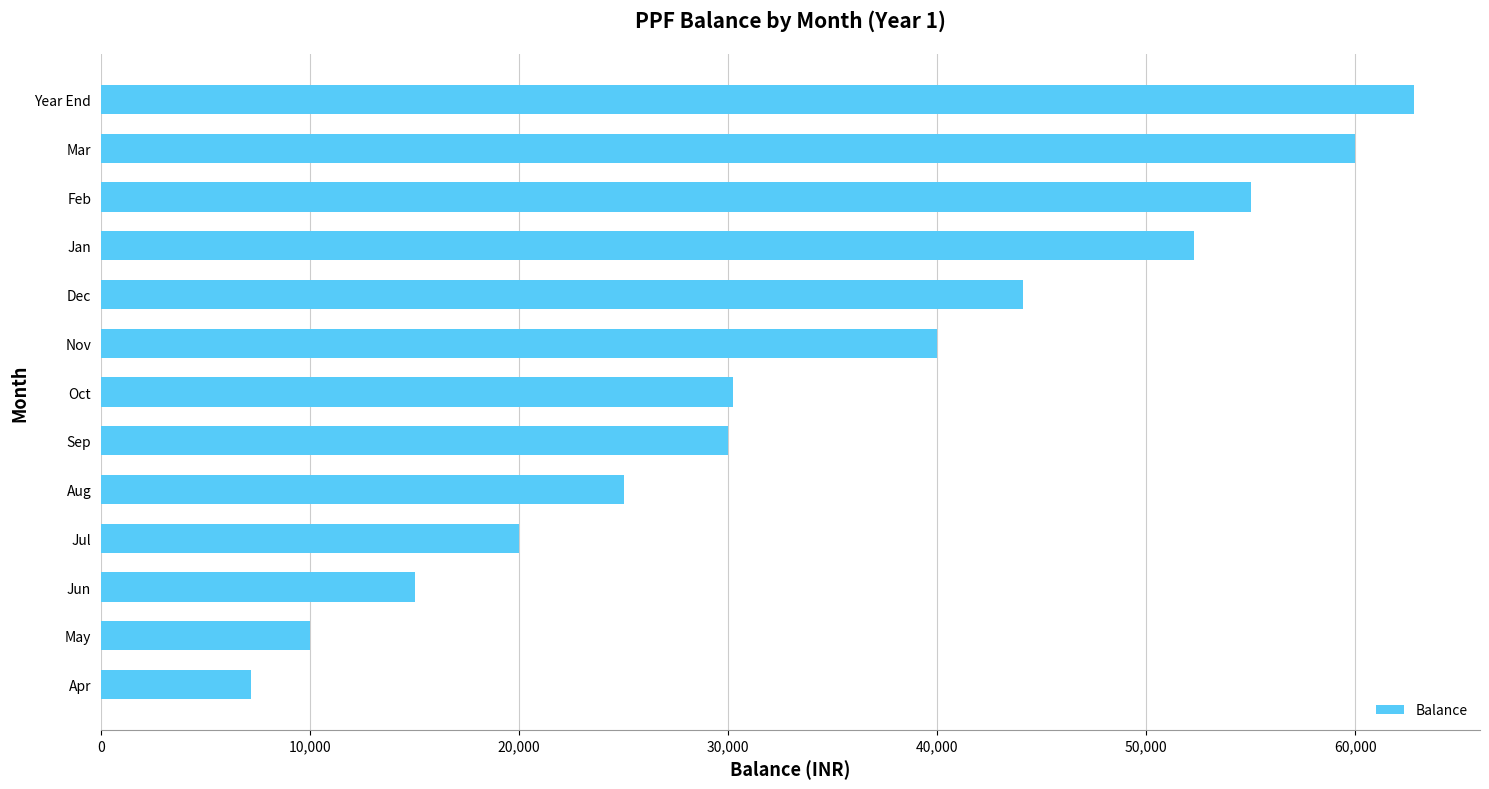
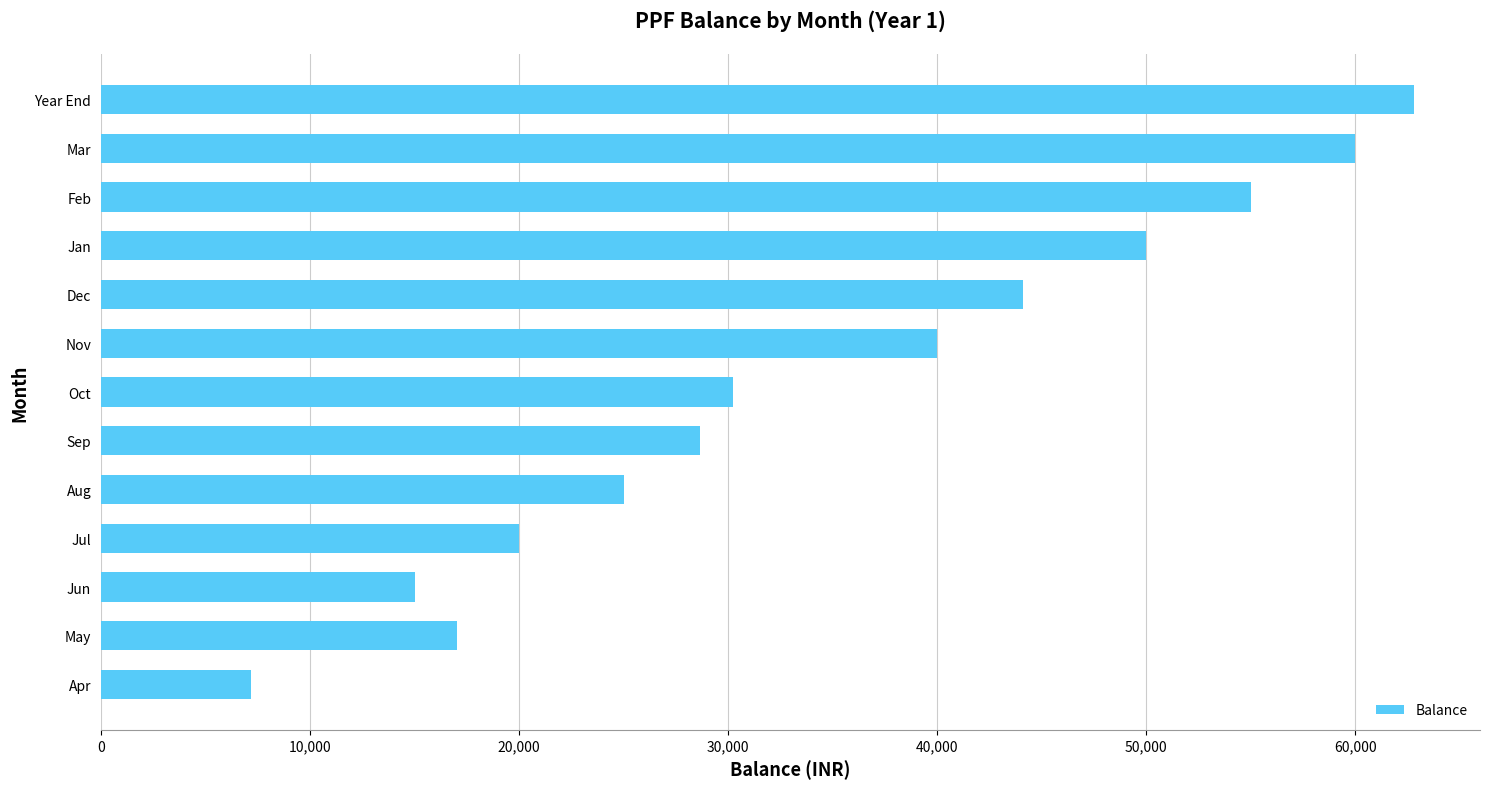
  {
    "Year End": "62,800",
    "Mar": "60,000",
    "Feb": "55,000",
-   "Jan": "52,300",
+   "Jan": "50,000",
    "Dec": "44,100",
    "Nov": "40,000",
    "Oct": "30,200",
-   "Sep": "30,000",
+   "Sep": "28,600",
    "Aug": "25,000",
    "Jul": "20,000",
    "Jun": "15,000",
-   "May": "10,000",
+   "May": "17,000",
    "Apr": "7,200"
  }
